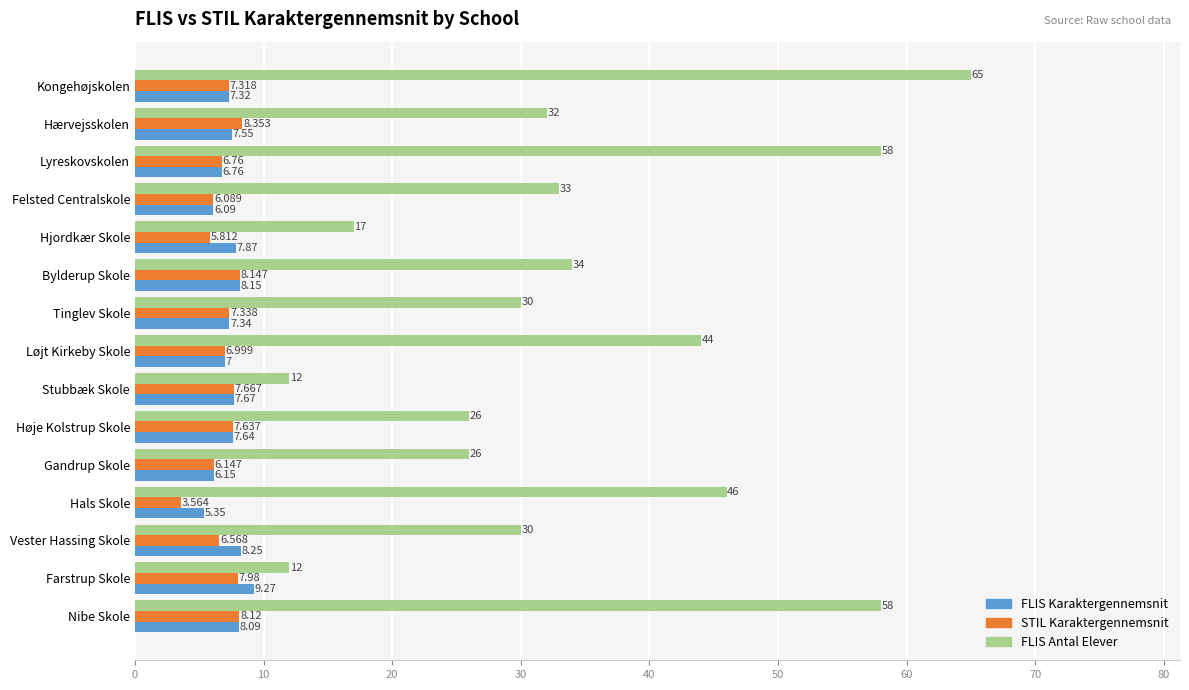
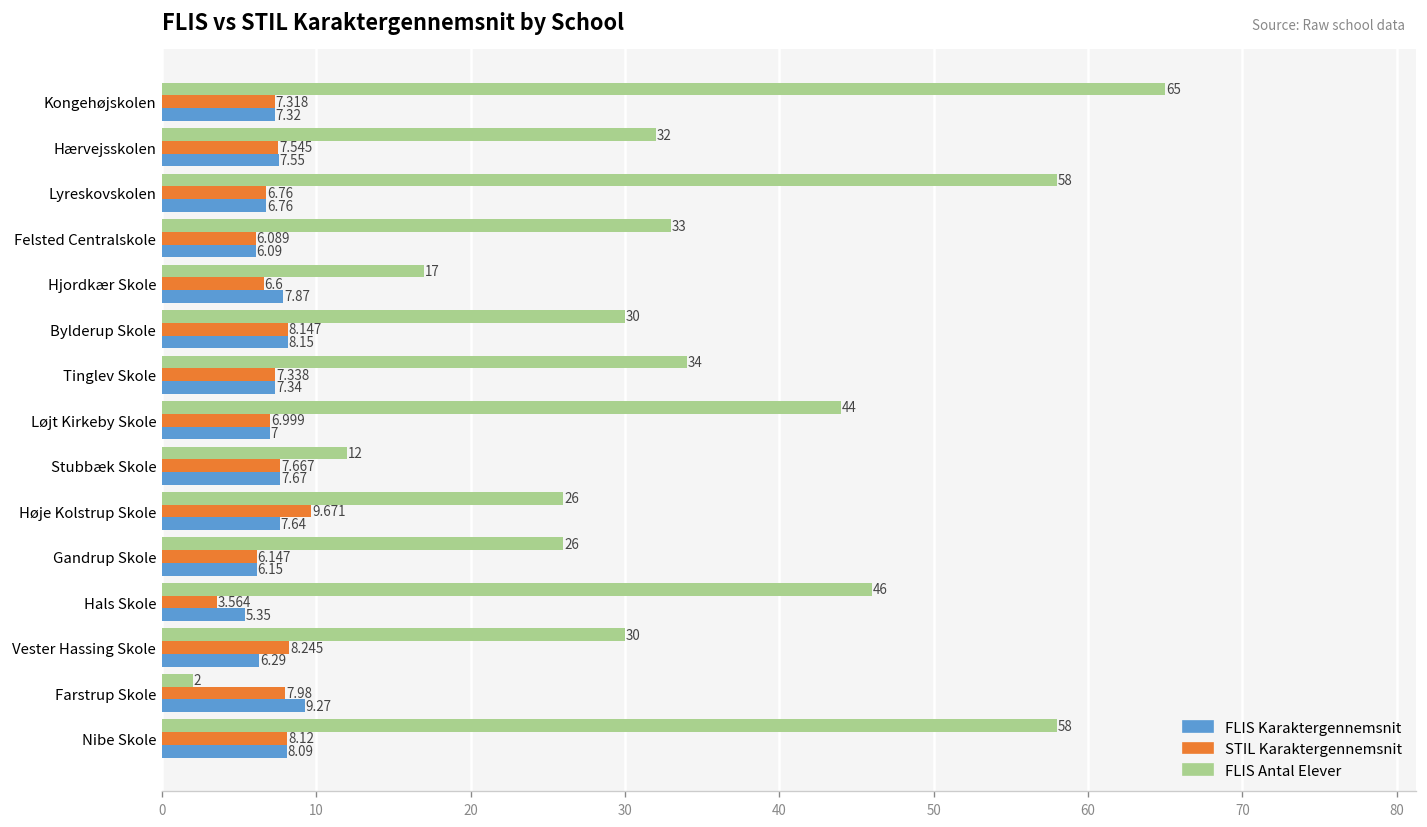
  {
    "FLIS Karaktergennemsnit": {
      "Kongehøjskolen": 7.32,
      "Hærvejsskolen": 7.55,
      "Lyreskovskolen": 6.76,
      "Felsted Centralskole": 6.09,
      "Hjordkær Skole": 7.87,
      "Bylderup Skole": 8.15,
      "Tinglev Skole": 7.34,
      "Løjt Kirkeby Skole": 7,
      "Stubbæk Skole": 7.67,
      "Høje Kolstrup Skole": 7.64,
      "Gandrup Skole": 6.15,
      "Hals Skole": 5.35,
-     "Vester Hassing Skole": 8.25,
+     "Vester Hassing Skole": 6.29,
      "Farstrup Skole": 9.27,
      "Nibe Skole": 8.09
    },
    "STIL Karaktergennemsnit": {
      "Kongehøjskolen": 7.318,
-     "Hærvejsskolen": 8.353,
+     "Hærvejsskolen": 7.545,
      "Lyreskovskolen": 6.76,
      "Felsted Centralskole": 6.089,
-     "Hjordkær Skole": 5.812,
+     "Hjordkær Skole": 6.6,
      "Bylderup Skole": 8.147,
      "Tinglev Skole": 7.338,
      "Løjt Kirkeby Skole": 6.999,
      "Stubbæk Skole": 7.667,
-     "Høje Kolstrup Skole": 7.637,
+     "Høje Kolstrup Skole": 9.671,
      "Gandrup Skole": 6.147,
      "Hals Skole": 3.564,
-     "Vester Hassing Skole": 6.568,
+     "Vester Hassing Skole": 8.245,
      "Farstrup Skole": 7.98,
      "Nibe Skole": 8.12
    },
    "FLIS Antal Elever": {
      "Kongehøjskolen": 65,
      "Hærvejsskolen": 32,
      "Lyreskovskolen": 58,
      "Felsted Centralskole": 33,
      "Hjordkær Skole": 17,
-     "Bylderup Skole": 34,
-     "Tinglev Skole": 30,
+     "Bylderup Skole": 30,
+     "Tinglev Skole": 34,
      "Løjt Kirkeby Skole": 44,
      "Stubbæk Skole": 12,
      "Høje Kolstrup Skole": 26,
      "Gandrup Skole": 26,
      "Hals Skole": 46,
      "Vester Hassing Skole": 30,
-     "Farstrup Skole": 12,
+     "Farstrup Skole": 2,
      "Nibe Skole": 58
    }
  }
